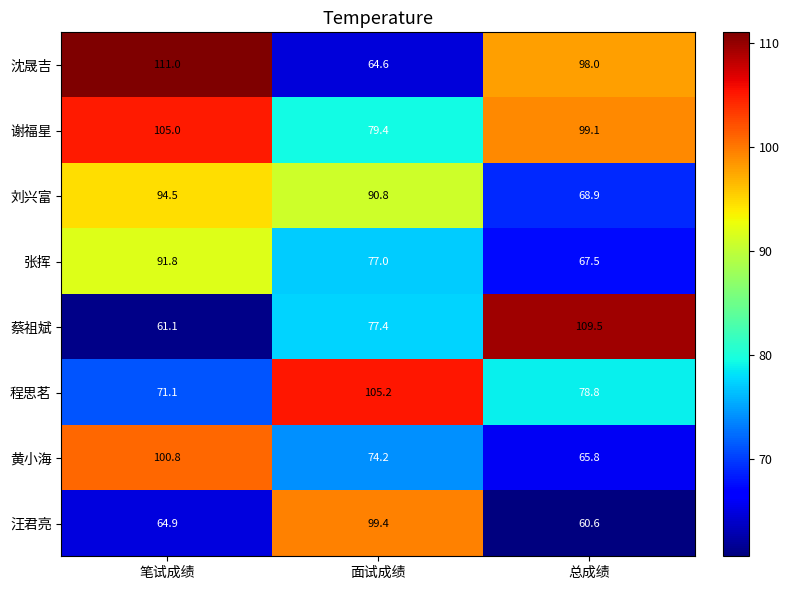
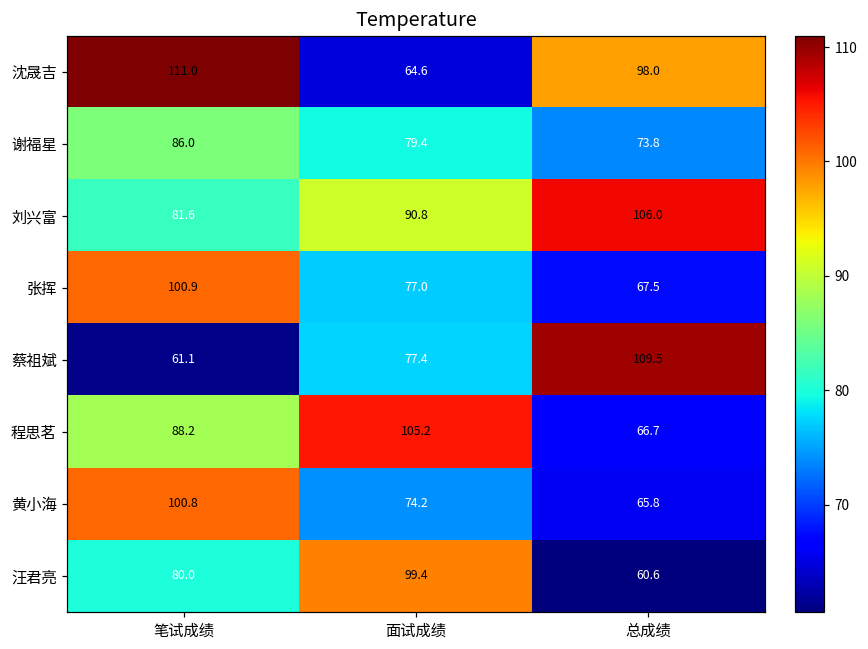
  {
    "沈晟吉": {
      "笔试成绩": 111.0,
      "面试成绩": 64.6,
      "总成绩": 98.0
    },
    "谢福星": {
-     "笔试成绩": 105.0,
+     "笔试成绩": 86.0,
      "面试成绩": 79.4,
-     "总成绩": 99.1
+     "总成绩": 73.8
    },
    "刘兴富": {
-     "笔试成绩": 94.5,
+     "笔试成绩": 81.6,
      "面试成绩": 90.8,
-     "总成绩": 68.9
+     "总成绩": 106.0
    },
    "张挥": {
-     "笔试成绩": 91.8,
+     "笔试成绩": 100.9,
      "面试成绩": 77.0,
      "总成绩": 67.5
    },
    "蔡祖斌": {
      "笔试成绩": 61.1,
      "面试成绩": 77.4,
      "总成绩": 109.5
    },
    "程思茗": {
-     "笔试成绩": 71.1,
+     "笔试成绩": 88.2,
      "面试成绩": 105.2,
-     "总成绩": 78.8
+     "总成绩": 66.7
    },
    "黄小海": {
      "笔试成绩": 100.8,
      "面试成绩": 74.2,
      "总成绩": 65.8
    },
    "汪君亮": {
-     "笔试成绩": 64.9,
+     "笔试成绩": 80.0,
      "面试成绩": 99.4,
      "总成绩": 60.6
    }
  }
